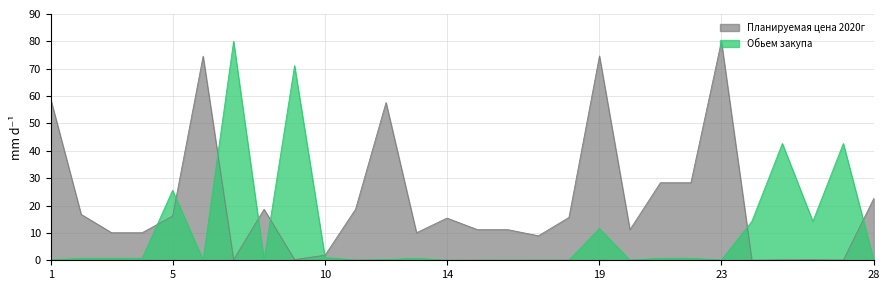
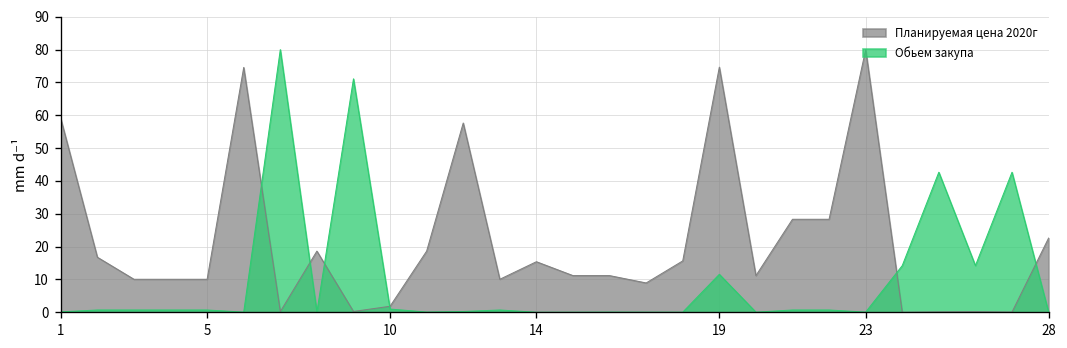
  {
    "Планируемая цена 2020г": {
      "1": 59,
-     "5": 16,
+     "5": 10,
      "14": 15,
      "19": 75,
      "23": 80,
      "28": 23
    },
    "Обьем закупа": {
      "1": 0,
-     "5": 26,
+     "5": 1,
      "14": 0,
      "19": 12,
      "23": 0,
      "28": 0
    }
  }
